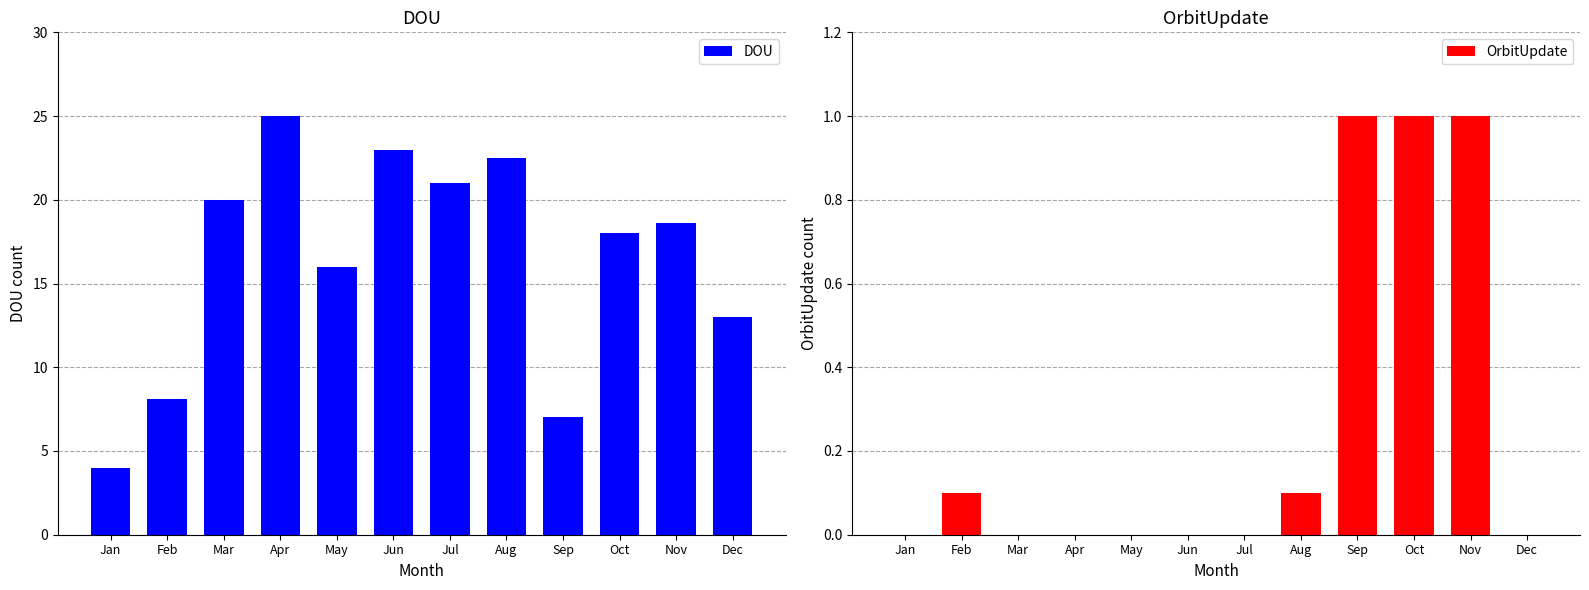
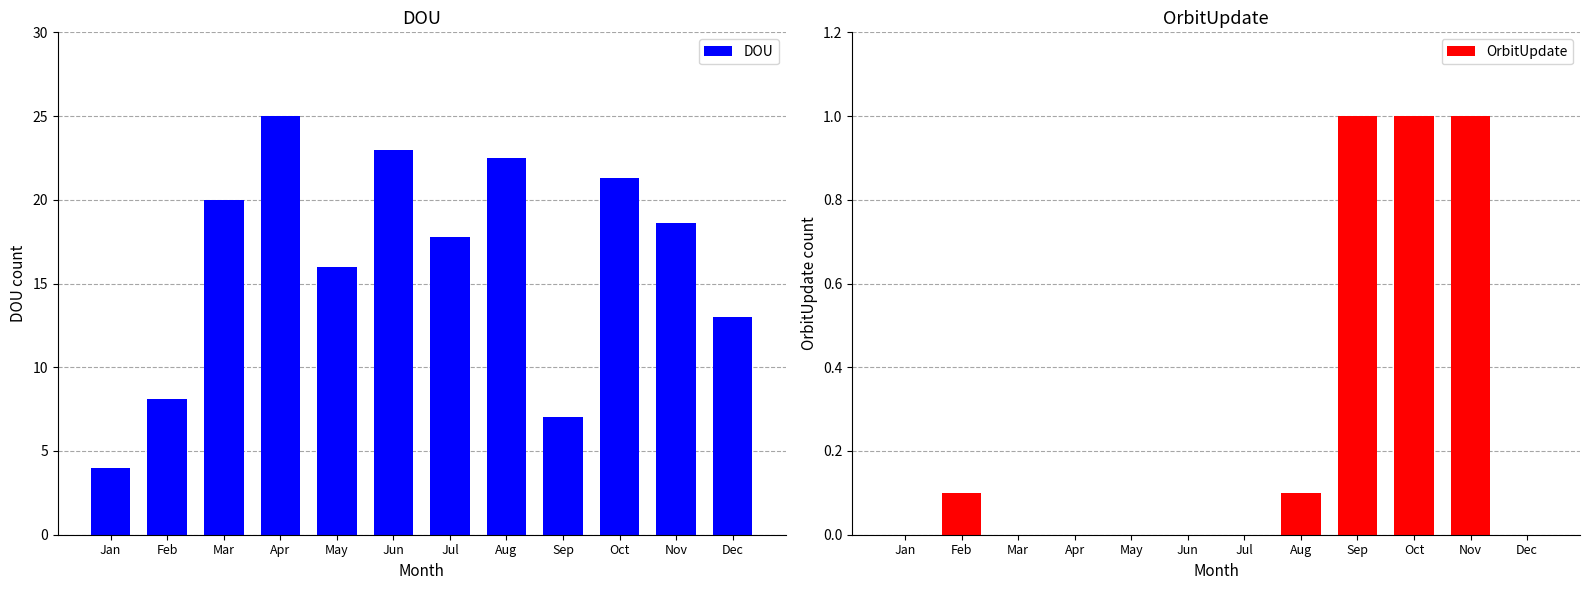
  {
    "DOU": {
      "Jan": 4.0,
      "Feb": 8.1,
      "Mar": 20.0,
      "Apr": 25.0,
      "May": 16.0,
      "Jun": 23.0,
-     "Jul": 21.0,
+     "Jul": 17.8,
      "Aug": 22.5,
      "Sep": 7.0,
-     "Oct": 18.0,
+     "Oct": 21.3,
      "Nov": 18.6,
      "Dec": 13.0
    },
    "OrbitUpdate": {
      "Jan": 0.00,
      "Feb": 0.10,
      "Mar": 0.00,
      "Apr": 0.00,
      "May": 0.00,
      "Jun": 0.00,
      "Jul": 0.00,
      "Aug": 0.10,
      "Sep": 1.00,
      "Oct": 1.00,
      "Nov": 1.00,
      "Dec": 0.00
    }
  }
